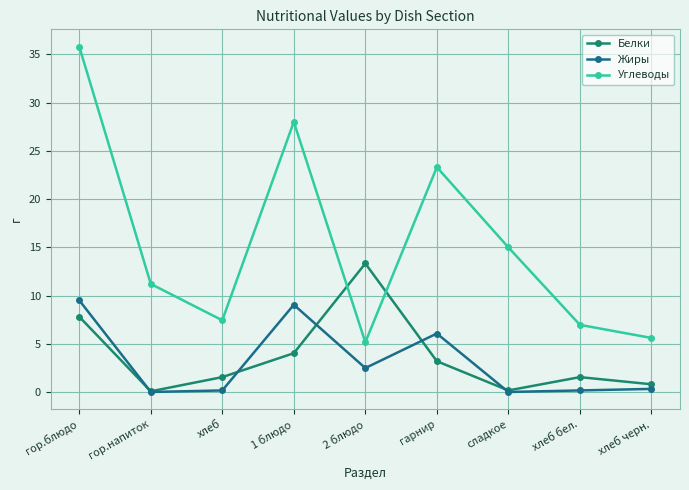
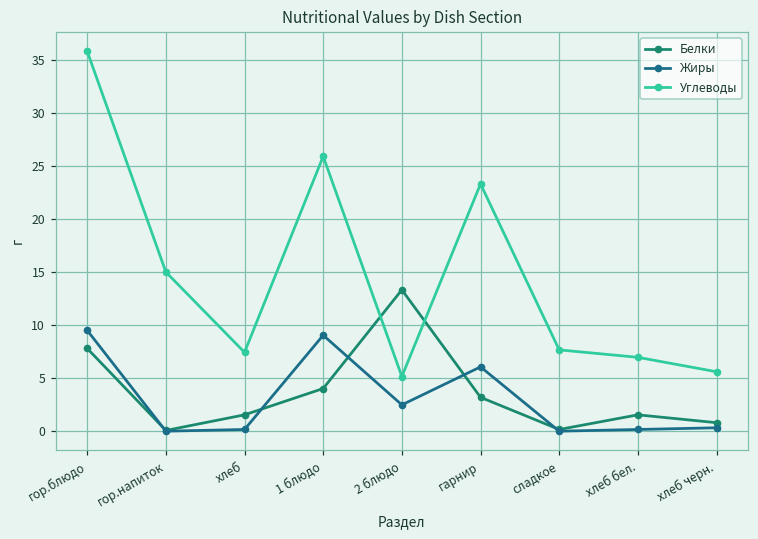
  {
    "Углеводы": {
      "гор.блюдо": 36,
-     "гор.напиток": 11,
+     "гор.напиток": 15,
      "хлеб": 7,
-     "1 блюдо": 28,
+     "1 блюдо": 26,
      "2 блюдо": 5,
      "гарнир": 23,
-     "сладкое": 15,
+     "сладкое": 8,
      "хлеб бел.": 7,
      "хлеб черн.": 6
    }
  }
